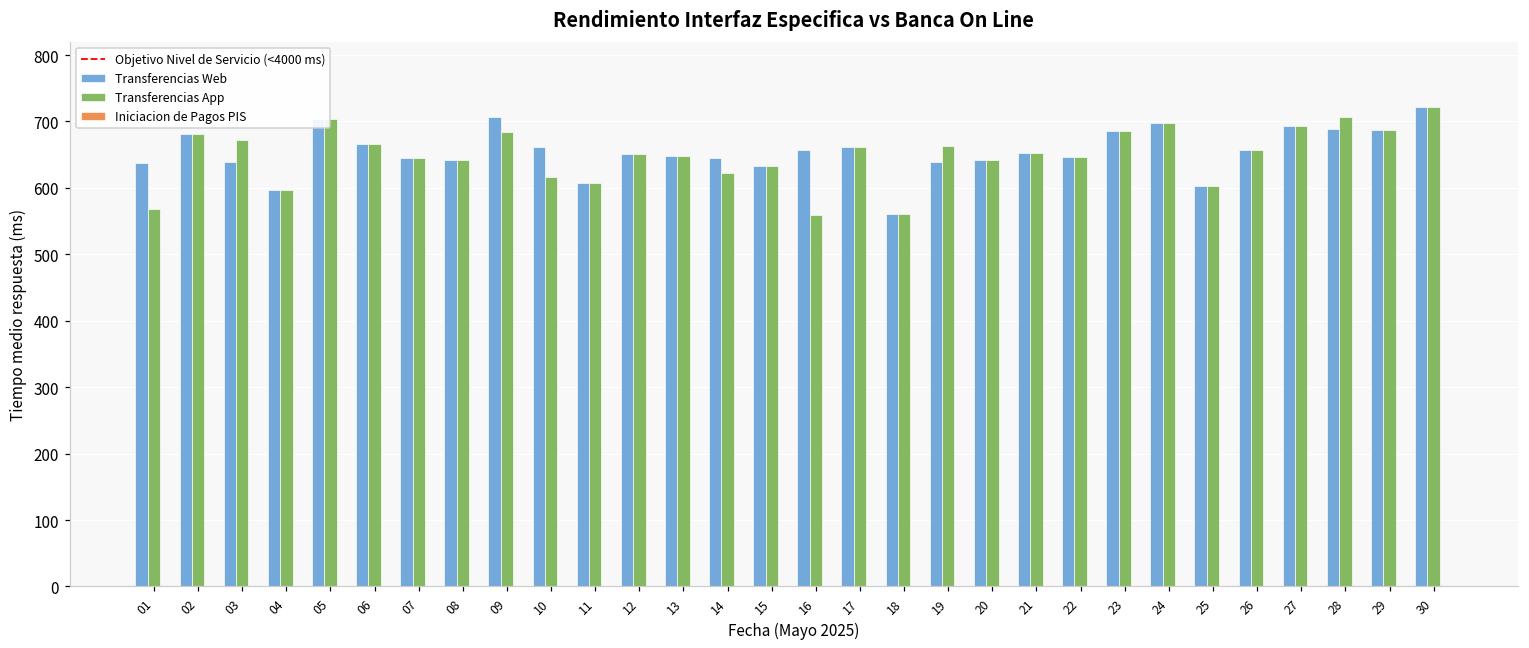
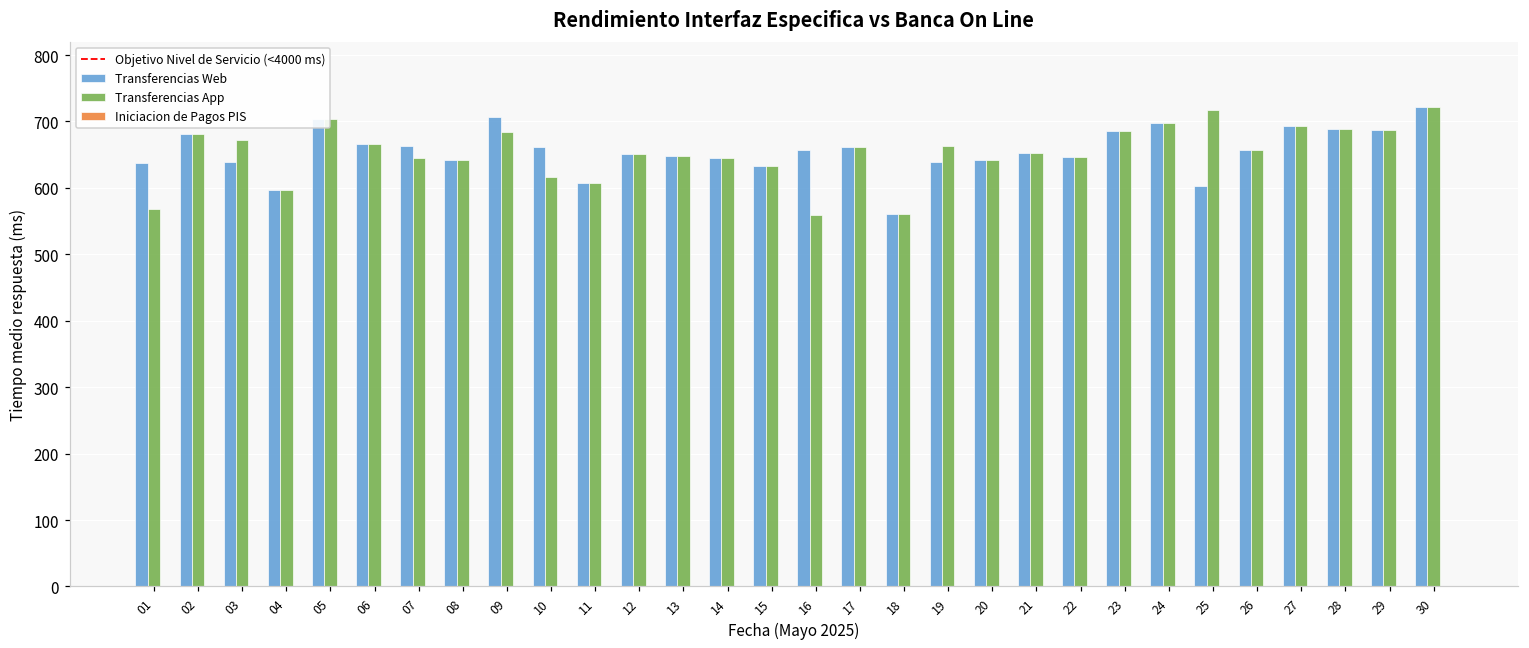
  {
    "Transferencias Web": {
      "01": 640,
      "02": 680,
      "03": 640,
      "04": 600,
      "06": 670,
-     "07": 650,
+     "07": 660,
      "08": 640,
      "09": 710,
      "10": 660,
      "11": 610,
      "12": 650,
      "13": 650,
      "14": 640,
      "15": 630,
      "16": 660,
      "17": 660,
      "18": 560,
      "19": 640,
      "20": 640,
      "21": 650,
      "22": 650,
      "23": 690,
      "24": 700,
      "25": 600,
      "26": 660,
      "27": 690,
      "28": 690,
      "29": 690,
      "30": 720
    },
    "Transferencias App": {
      "01": 570,
      "02": 680,
      "03": 670,
      "04": 600,
      "05": 700,
      "06": 670,
      "07": 650,
      "08": 640,
      "09": 680,
      "10": 620,
      "11": 610,
      "12": 650,
      "13": 650,
-     "14": 620,
+     "14": 640,
      "15": 630,
      "16": 560,
      "17": 660,
      "18": 560,
      "19": 660,
      "20": 640,
      "21": 650,
      "22": 650,
      "23": 690,
      "24": 700,
-     "25": 600,
+     "25": 720,
      "26": 660,
      "27": 690,
-     "28": 710,
+     "28": 690,
      "29": 690,
      "30": 720
    },
    "Iniciacion de Pagos PIS": {
      "01": 0,
      "02": 0,
      "03": 0,
      "04": 0,
      "05": 0,
      "06": 0,
      "07": 0,
      "08": 0,
      "09": 0,
      "10": 0,
      "11": 0,
      "12": 0,
      "13": 0,
      "14": 0,
      "15": 0,
      "16": 0,
      "17": 0,
      "18": 0,
      "19": 0,
      "20": 0,
      "21": 0,
      "22": 0,
      "23": 0,
      "24": 0,
      "25": 0,
      "26": 0,
      "27": 0,
      "28": 0,
      "29": 0,
      "30": 0
    }
  }
